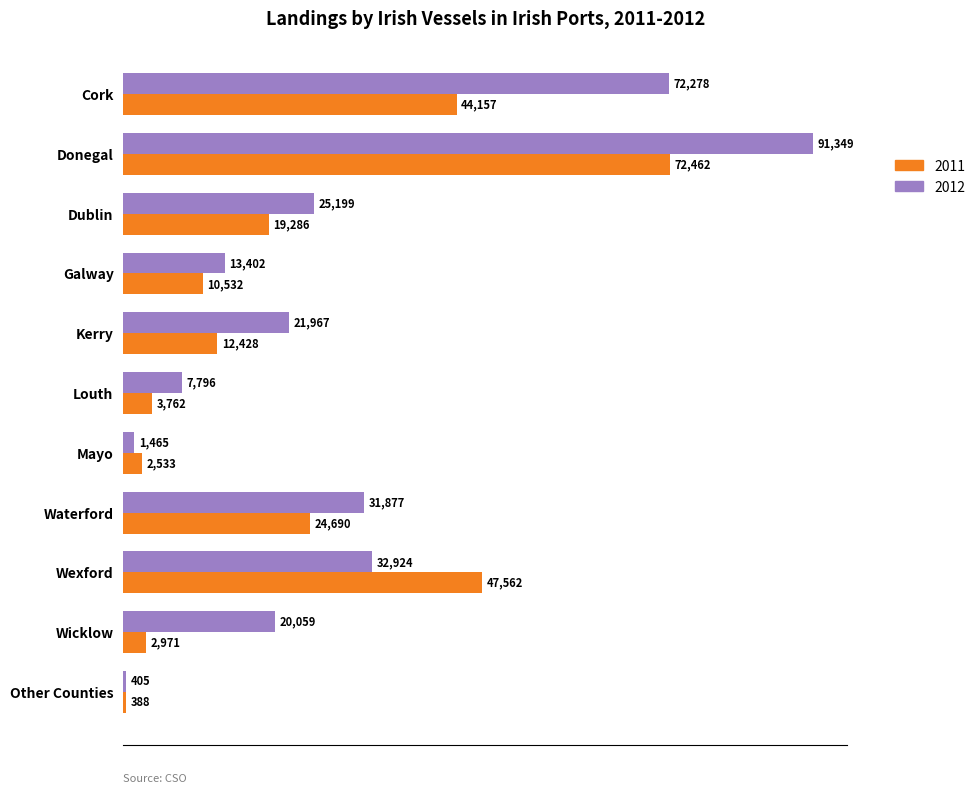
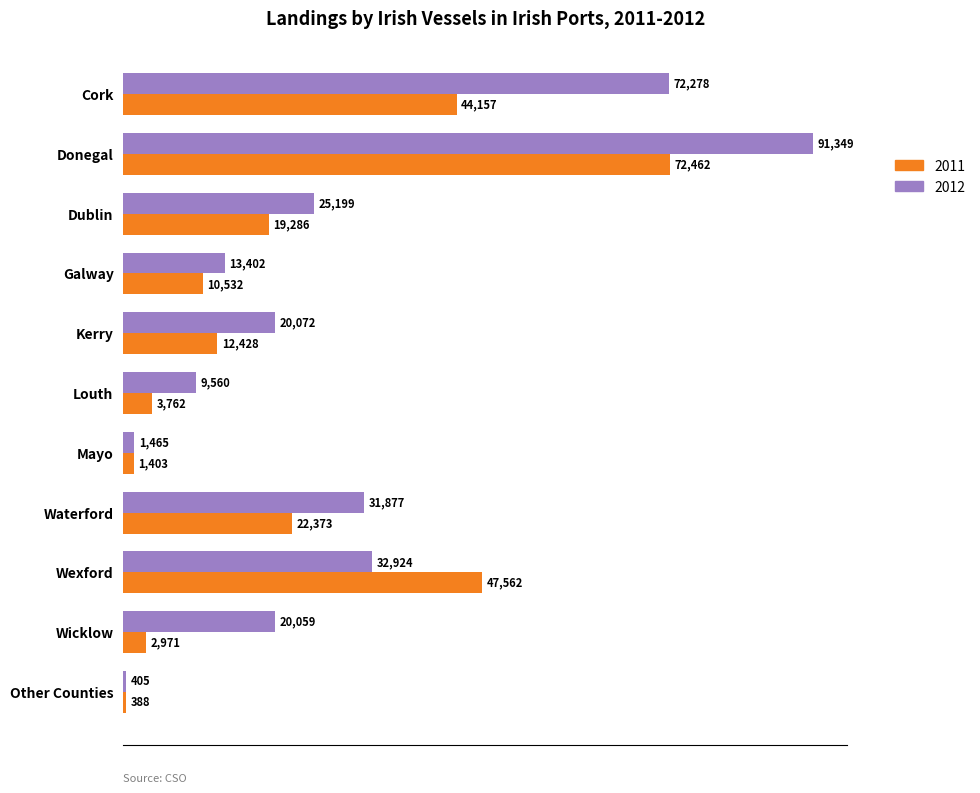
  {
    "2011": {
      "Cork": "44,157",
      "Donegal": "72,462",
      "Dublin": "19,286",
      "Galway": "10,532",
      "Kerry": "12,428",
      "Louth": "3,762",
-     "Mayo": "2,533",
-     "Waterford": "24,690",
+     "Mayo": "1,403",
+     "Waterford": "22,373",
      "Wexford": "47,562",
      "Wicklow": "2,971",
      "Other Counties": "388"
    },
    "2012": {
      "Cork": "72,278",
      "Donegal": "91,349",
      "Dublin": "25,199",
      "Galway": "13,402",
-     "Kerry": "21,967",
-     "Louth": "7,796",
+     "Kerry": "20,072",
+     "Louth": "9,560",
      "Mayo": "1,465",
      "Waterford": "31,877",
      "Wexford": "32,924",
      "Wicklow": "20,059",
      "Other Counties": "405"
    }
  }
